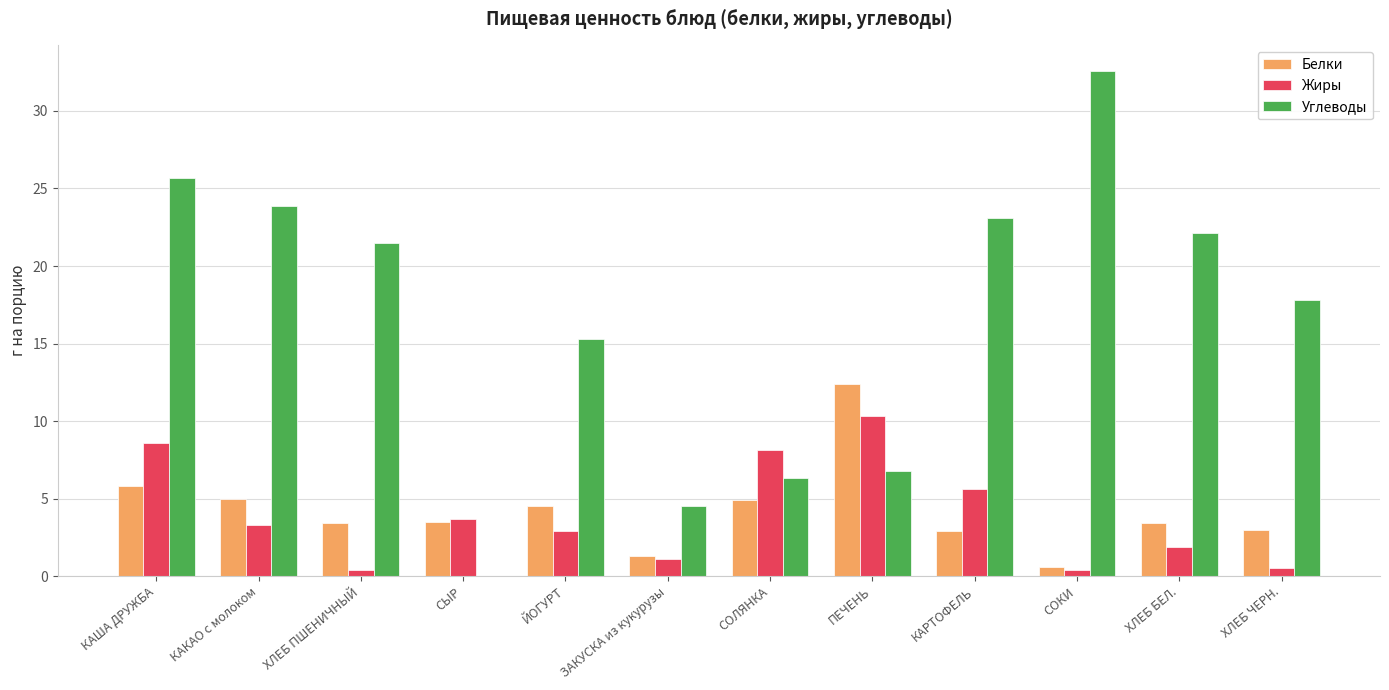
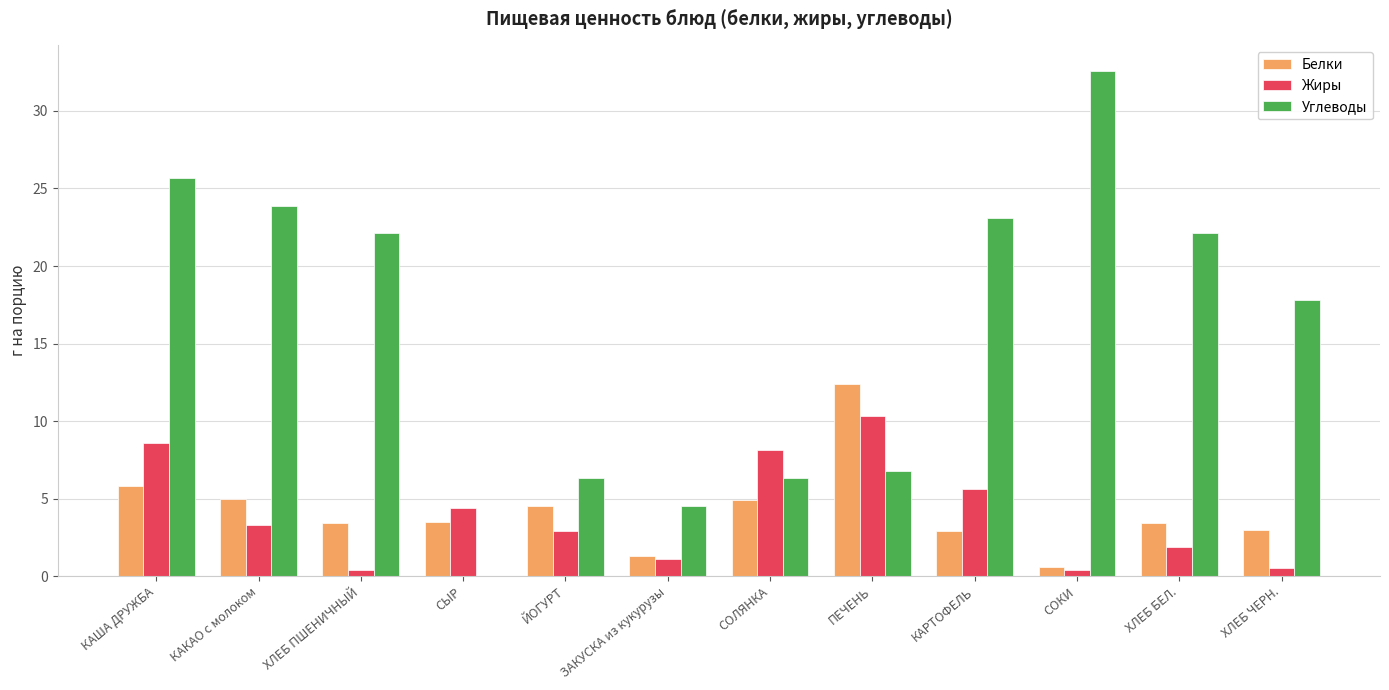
  {
    "Белки": {
      "КАША ДРУЖБА": 5.8,
      "КАКАО с молоком": 5.0,
      "ХЛЕБ ПШЕНИЧНЫЙ": 3.4,
      "СЫР": 3.5,
      "ЙОГУРТ": 4.5,
      "ЗАКУСКА из кукурузы": 1.3,
      "СОЛЯНКА": 4.9,
      "ПЕЧЕНЬ": 12.4,
      "КАРТОФЕЛЬ": 2.9,
      "СОКИ": 0.6,
      "ХЛЕБ БЕЛ.": 3.4,
      "ХЛЕБ ЧЕРН.": 3.0
    },
    "Жиры": {
      "КАША ДРУЖБА": 8.6,
      "КАКАО с молоком": 3.3,
      "ХЛЕБ ПШЕНИЧНЫЙ": 0.4,
-     "СЫР": 3.7,
+     "СЫР": 4.4,
      "ЙОГУРТ": 2.9,
      "ЗАКУСКА из кукурузы": 1.1,
      "СОЛЯНКА": 8.1,
      "ПЕЧЕНЬ": 10.3,
      "КАРТОФЕЛЬ": 5.6,
      "СОКИ": 0.4,
      "ХЛЕБ БЕЛ.": 1.9,
      "ХЛЕБ ЧЕРН.": 0.5
    },
    "Углеводы": {
      "КАША ДРУЖБА": 25.7,
      "КАКАО с молоком": 23.9,
-     "ХЛЕБ ПШЕНИЧНЫЙ": 21.5,
+     "ХЛЕБ ПШЕНИЧНЫЙ": 22.1,
      "СЫР": 0.0,
-     "ЙОГУРТ": 15.3,
+     "ЙОГУРТ": 6.3,
      "ЗАКУСКА из кукурузы": 4.5,
      "СОЛЯНКА": 6.3,
      "ПЕЧЕНЬ": 6.8,
      "КАРТОФЕЛЬ": 23.1,
      "СОКИ": 32.6,
      "ХЛЕБ БЕЛ.": 22.1,
      "ХЛЕБ ЧЕРН.": 17.8
    }
  }
